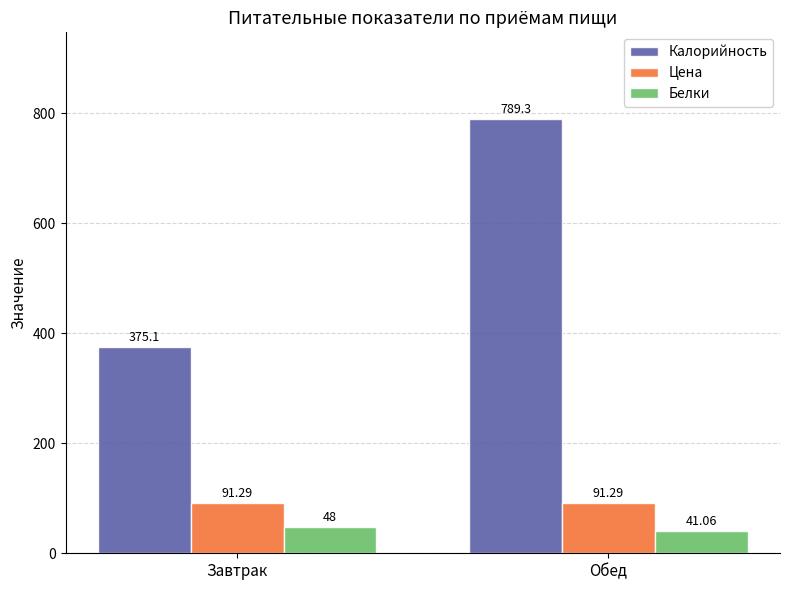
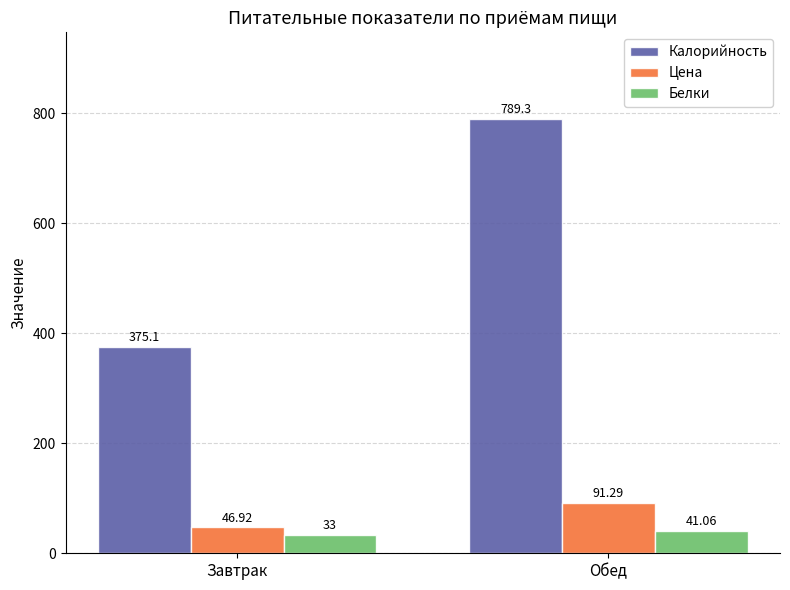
  {
    "Калорийность": {
      "Завтрак": 375.1,
      "Обед": 789.3
    },
    "Цена": {
-     "Завтрак": 91.29,
+     "Завтрак": 46.92,
      "Обед": 91.29
    },
    "Белки": {
-     "Завтрак": 48,
+     "Завтрак": 33,
      "Обед": 41.06
    }
  }
